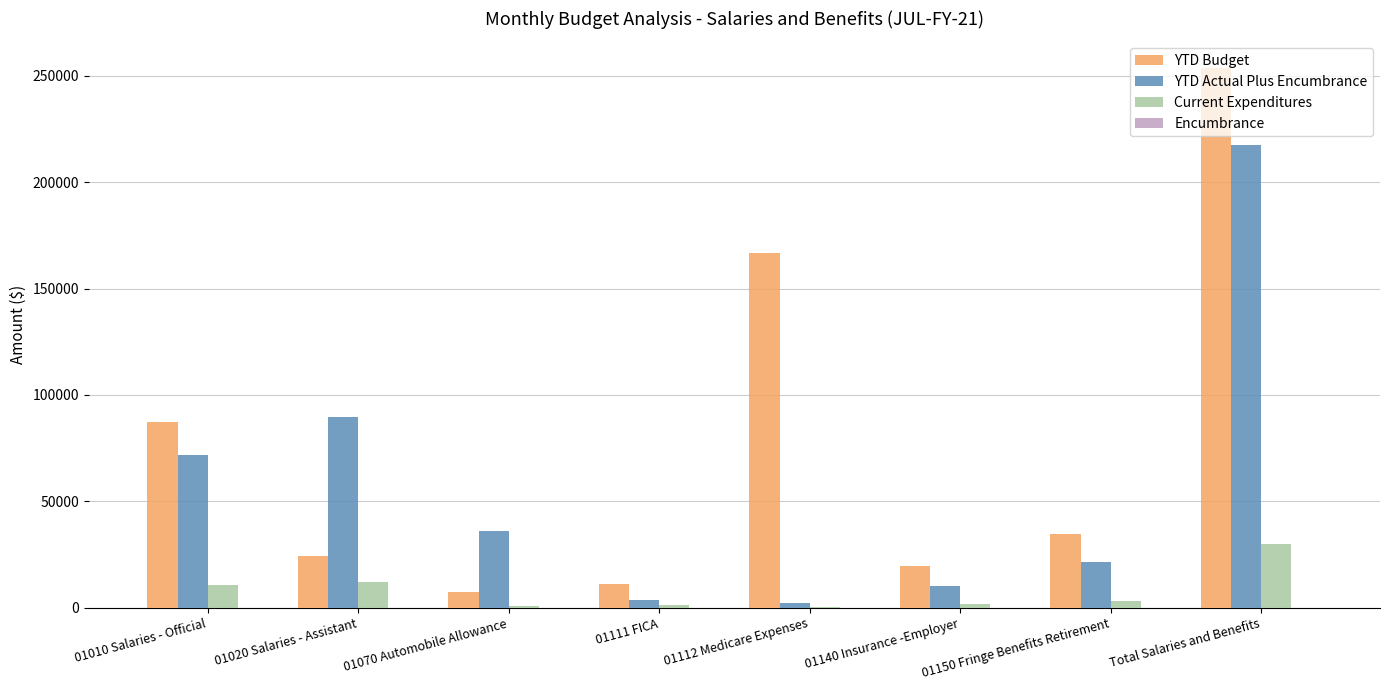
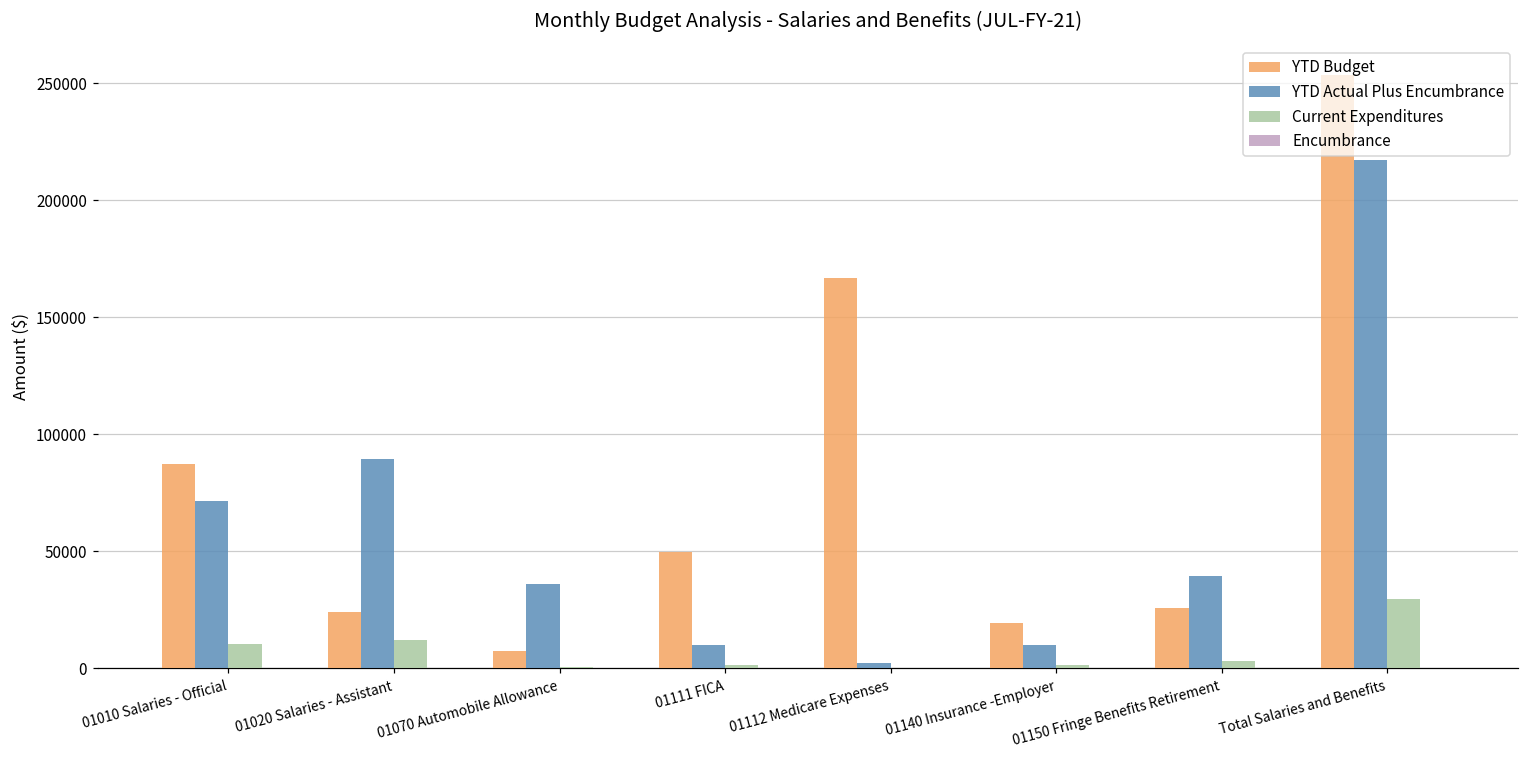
  {
    "YTD Budget": {
      "01010 Salaries - Official": 88000,
      "01020 Salaries - Assistant": 24000,
      "01070 Automobile Allowance": 8000,
-     "01111 FICA": 11000,
+     "01111 FICA": 50000,
      "01112 Medicare Expenses": 167000,
      "01140 Insurance -Employer": 19000,
-     "01150 Fringe Benefits Retirement": 35000
+     "01150 Fringe Benefits Retirement": 26000
    },
    "YTD Actual Plus Encumbrance": {
      "01010 Salaries - Official": 72000,
      "01020 Salaries - Assistant": 90000,
      "01070 Automobile Allowance": 36000,
-     "01111 FICA": 4000,
+     "01111 FICA": 10000,
      "01112 Medicare Expenses": 2000,
      "01140 Insurance -Employer": 10000,
-     "01150 Fringe Benefits Retirement": 21000,
+     "01150 Fringe Benefits Retirement": 40000,
      "Total Salaries and Benefits": 217000
    }
  }
